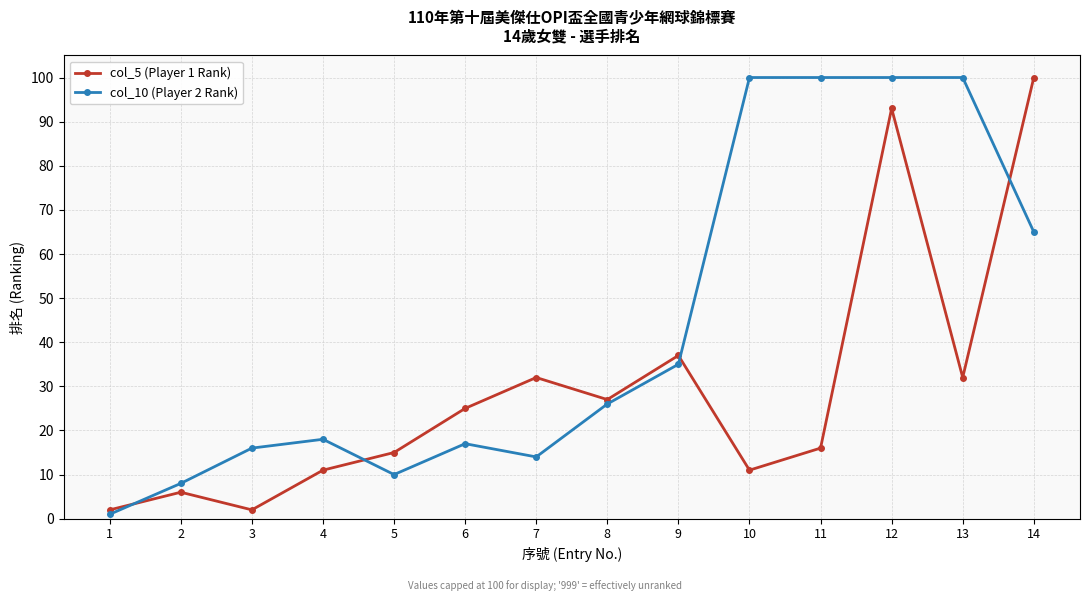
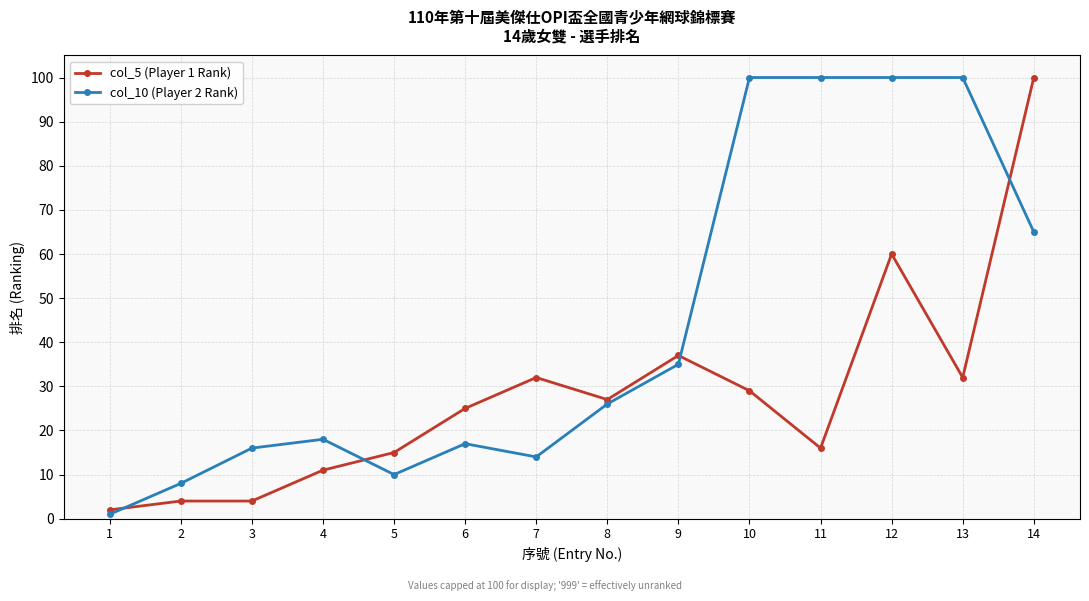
  {
    "col_5 (Player 1 Rank)": {
      "1": 2,
-     "2": 6,
-     "3": 2,
+     "2": 4,
+     "3": 4,
      "4": 11,
      "5": 15,
      "6": 25,
      "7": 32,
      "8": 27,
      "9": 37,
-     "10": 11,
+     "10": 29,
      "11": 16,
-     "12": 93,
+     "12": 60,
      "13": 32,
      "14": 100
    },
    "col_10 (Player 2 Rank)": {
      "1": 1,
      "2": 8,
      "3": 16,
      "4": 18,
      "5": 10,
      "6": 17,
      "7": 14,
      "8": 26,
      "9": 35,
      "10": 100,
      "11": 100,
      "12": 100,
      "13": 100,
      "14": 65
    }
  }
